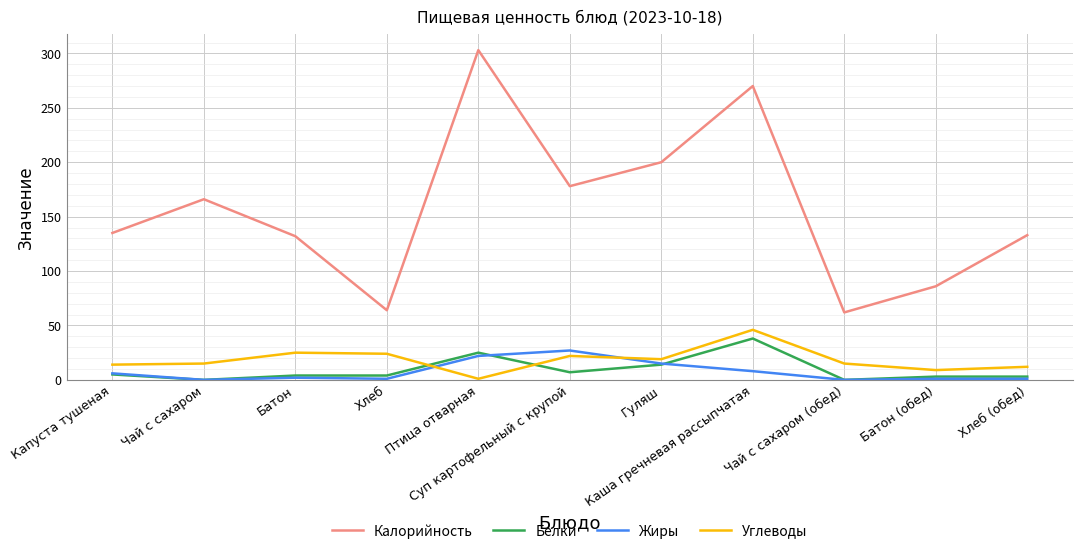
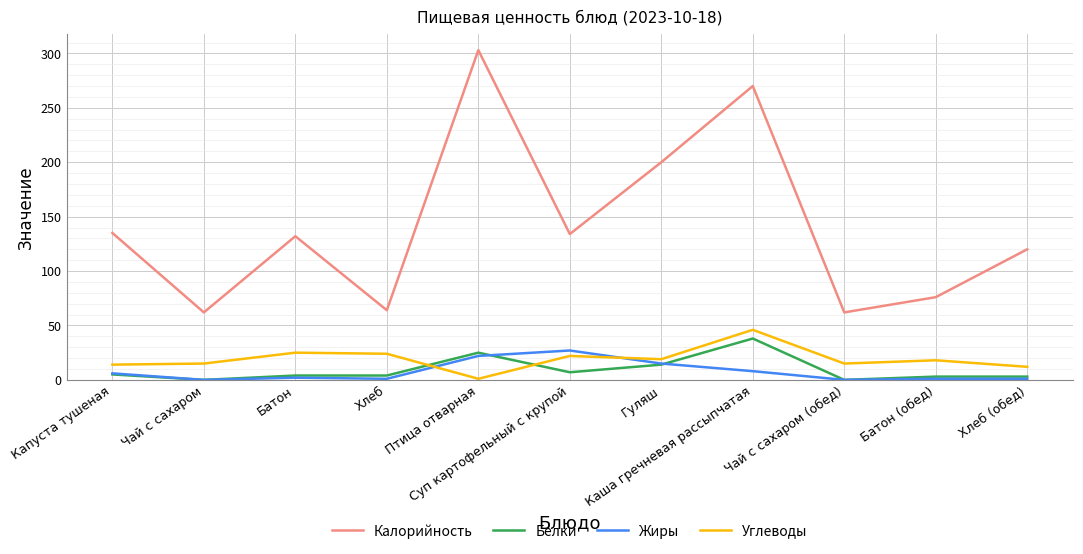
  {
    "Калорийность": {
      "Капуста тушеная": 135,
-     "Чай с сахаром": 166,
+     "Чай с сахаром": 62,
      "Батон": 132,
      "Хлеб": 64,
      "Птица отварная": 303,
-     "Суп картофельный с крупой": 178,
+     "Суп картофельный с крупой": 134,
      "Гуляш": 200,
      "Каша гречневая рассыпчатая": 270,
      "Чай с сахаром (обед)": 62,
-     "Батон (обед)": 86,
-     "Хлеб (обед)": 133
+     "Батон (обед)": 76,
+     "Хлеб (обед)": 120
    },
    "Белки": {
      "Хлеб": 4,
      "Птица отварная": 25,
      "Суп картофельный с крупой": 7,
      "Каша гречневая рассыпчатая": 38
    },
    "Жиры": {
      "Хлеб": 1,
      "Птица отварная": 22,
      "Суп картофельный с крупой": 27,
      "Каша гречневая рассыпчатая": 8
    },
    "Углеводы": {
      "Капуста тушеная": 14,
      "Чай с сахаром": 15,
      "Батон": 25,
      "Хлеб": 24,
      "Птица отварная": 1,
      "Суп картофельный с крупой": 22,
      "Гуляш": 19,
      "Каша гречневая рассыпчатая": 46,
      "Чай с сахаром (обед)": 15,
-     "Батон (обед)": 9,
+     "Батон (обед)": 18,
      "Хлеб (обед)": 12
    }
  }
